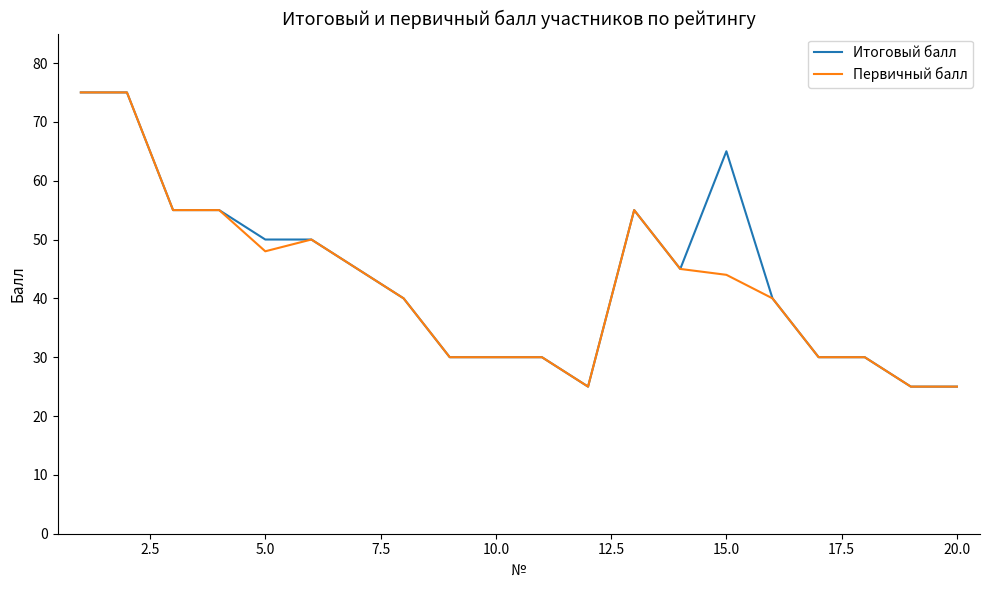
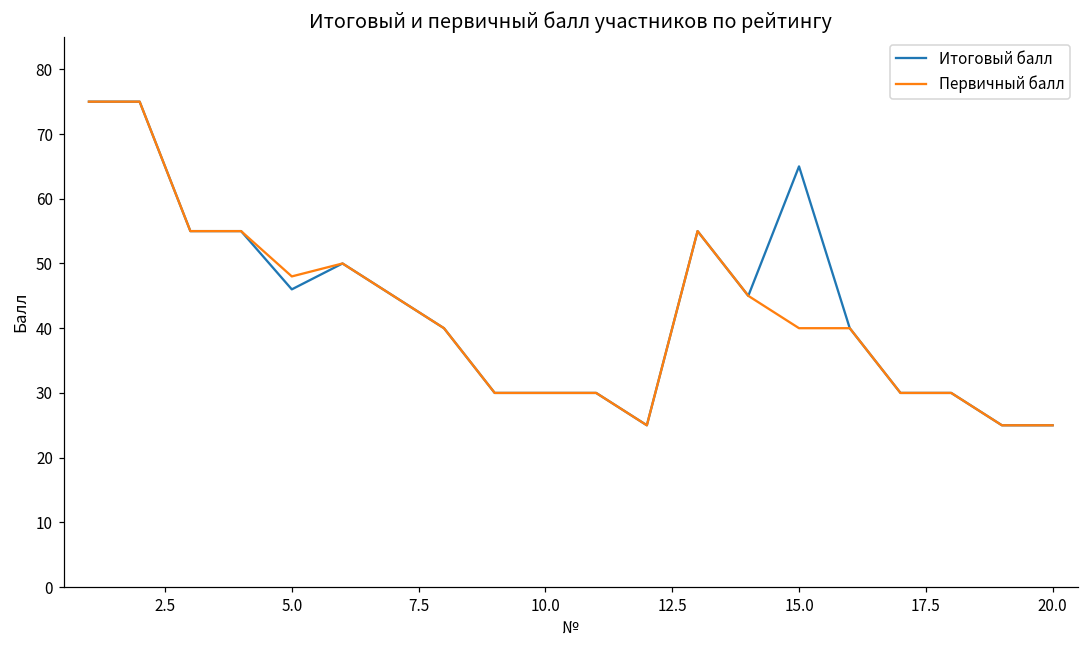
  {
    "Итоговый балл": {
-     "5.0": 50,
+     "5.0": 46,
      "15.0": 65
    },
    "Первичный балл": {
      "5.0": 48,
-     "15.0": 44
+     "15.0": 40
    }
  }
